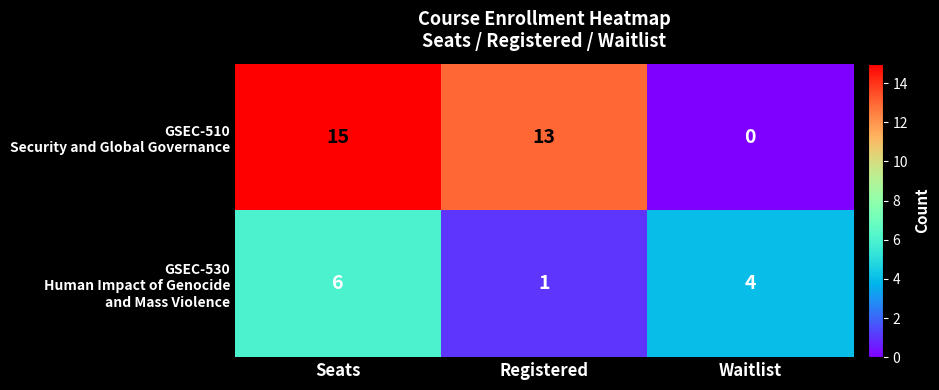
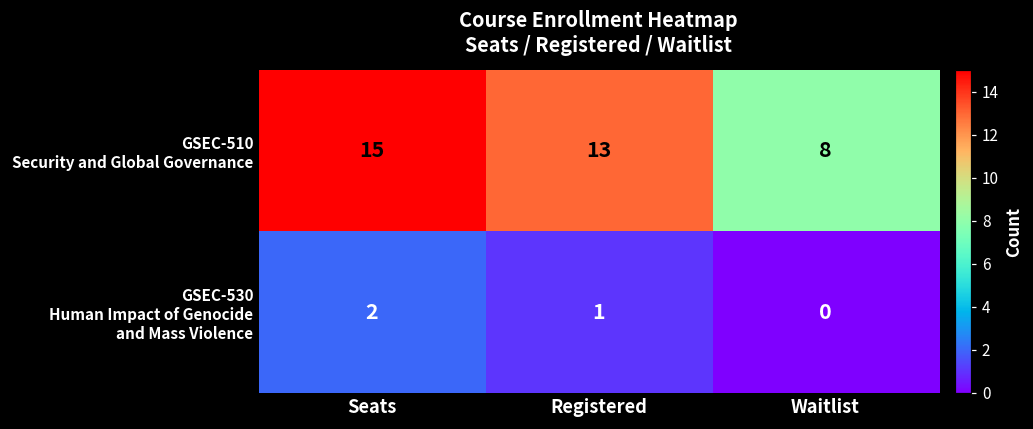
  {
    "GSEC-510 Security and Global Governance": {
      "Seats": 15,
      "Registered": 13,
-     "Waitlist": 0
+     "Waitlist": 8
    },
    "GSEC-530 Human Impact of Genocide and Mass Violence": {
-     "Seats": 6,
+     "Seats": 2,
      "Registered": 1,
-     "Waitlist": 4
+     "Waitlist": 0
    }
  }
